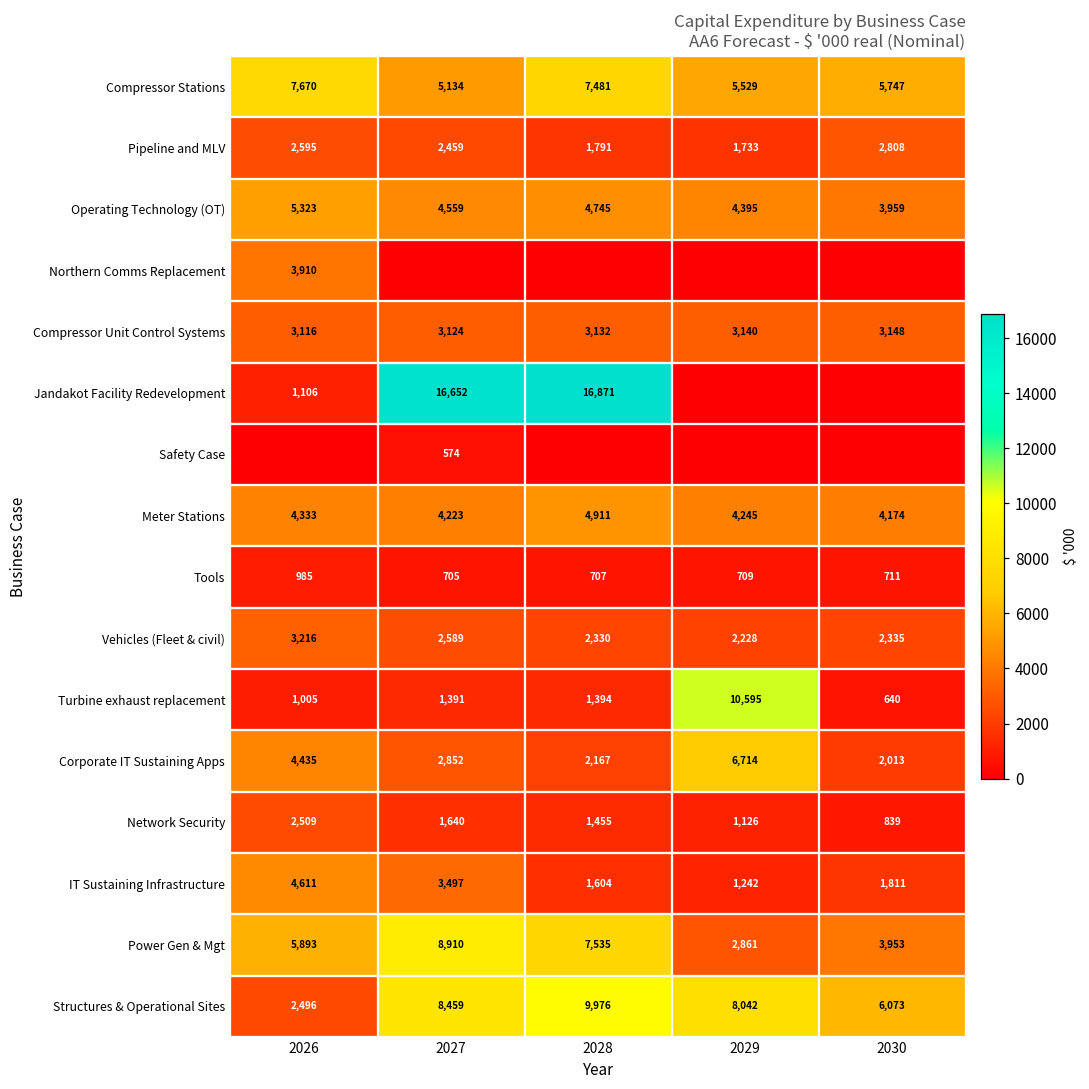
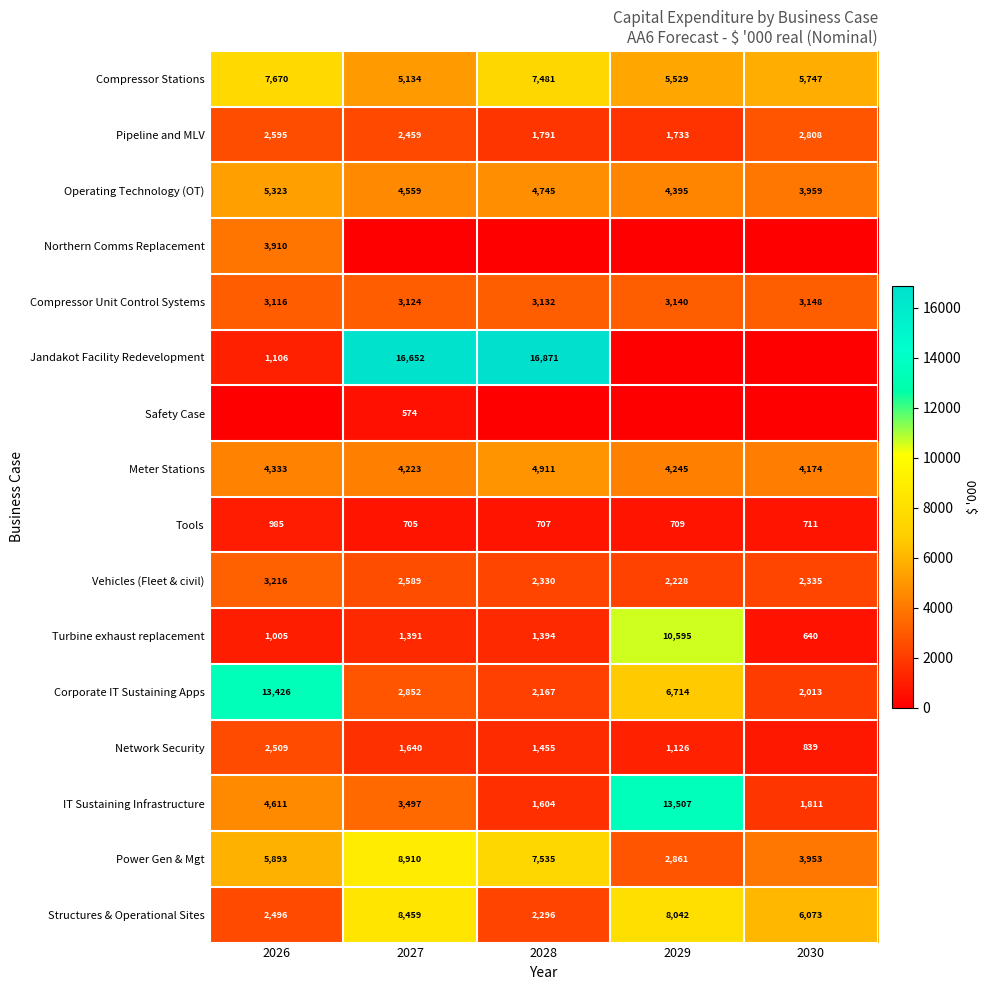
  {
    "Compressor Stations": {
      "2026": "7,670",
      "2027": "5,134",
      "2028": "7,481",
      "2029": "5,529",
      "2030": "5,747"
    },
    "Pipeline and MLV": {
      "2026": "2,595",
      "2027": "2,459",
      "2028": "1,791",
      "2029": "1,733",
      "2030": "2,808"
    },
    "Operating Technology (OT)": {
      "2026": "5,323",
      "2027": "4,559",
      "2028": "4,745",
      "2029": "4,395",
      "2030": "3,959"
    },
    "Northern Comms Replacement": {
      "2026": "3,910"
    },
    "Compressor Unit Control Systems": {
      "2026": "3,116",
      "2027": "3,124",
      "2028": "3,132",
      "2029": "3,140",
      "2030": "3,148"
    },
    "Jandakot Facility Redevelopment": {
      "2026": "1,106",
      "2027": "16,652",
      "2028": "16,871"
    },
    "Safety Case": {
      "2027": "574"
    },
    "Meter Stations": {
      "2026": "4,333",
      "2027": "4,223",
      "2028": "4,911",
      "2029": "4,245",
      "2030": "4,174"
    },
    "Tools": {
      "2026": "985",
      "2027": "705",
      "2028": "707",
      "2029": "709",
      "2030": "711"
    },
    "Vehicles (Fleet & civil)": {
      "2026": "3,216",
      "2027": "2,589",
      "2028": "2,330",
      "2029": "2,228",
      "2030": "2,335"
    },
    "Turbine exhaust replacement": {
      "2026": "1,005",
      "2027": "1,391",
      "2028": "1,394",
      "2029": "10,595",
      "2030": "640"
    },
    "Corporate IT Sustaining Apps": {
-     "2026": "4,435",
+     "2026": "13,426",
      "2027": "2,852",
      "2028": "2,167",
      "2029": "6,714",
      "2030": "2,013"
    },
    "Network Security": {
      "2026": "2,509",
      "2027": "1,640",
      "2028": "1,455",
      "2029": "1,126",
      "2030": "839"
    },
    "IT Sustaining Infrastructure": {
      "2026": "4,611",
      "2027": "3,497",
      "2028": "1,604",
-     "2029": "1,242",
+     "2029": "13,507",
      "2030": "1,811"
    },
    "Power Gen & Mgt": {
      "2026": "5,893",
      "2027": "8,910",
      "2028": "7,535",
      "2029": "2,861",
      "2030": "3,953"
    },
    "Structures & Operational Sites": {
      "2026": "2,496",
      "2027": "8,459",
-     "2028": "9,976",
+     "2028": "2,296",
      "2029": "8,042",
      "2030": "6,073"
    }
  }
